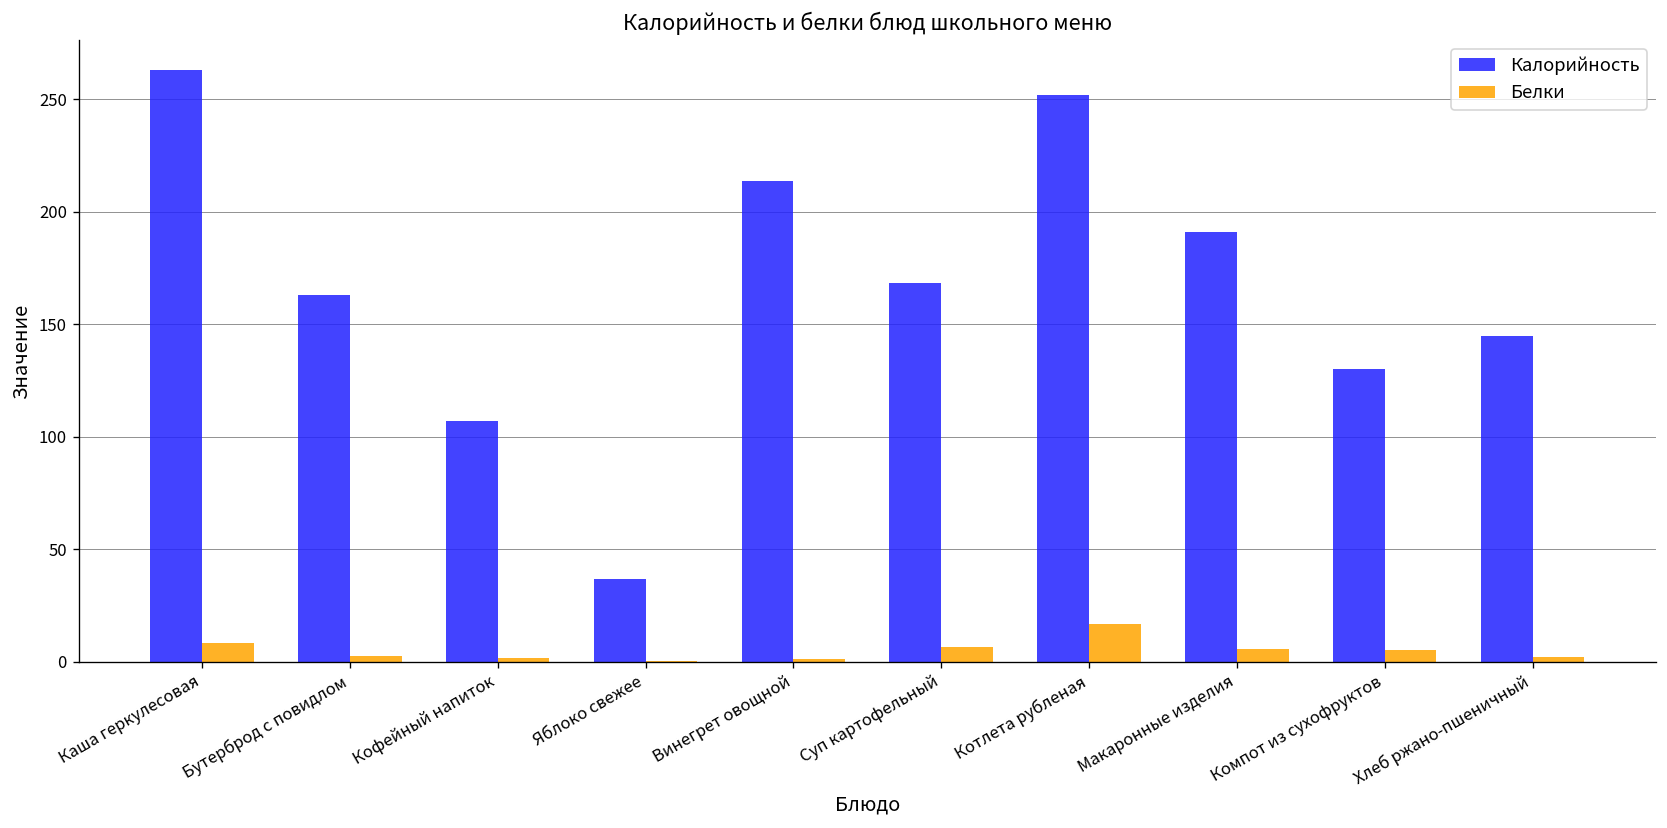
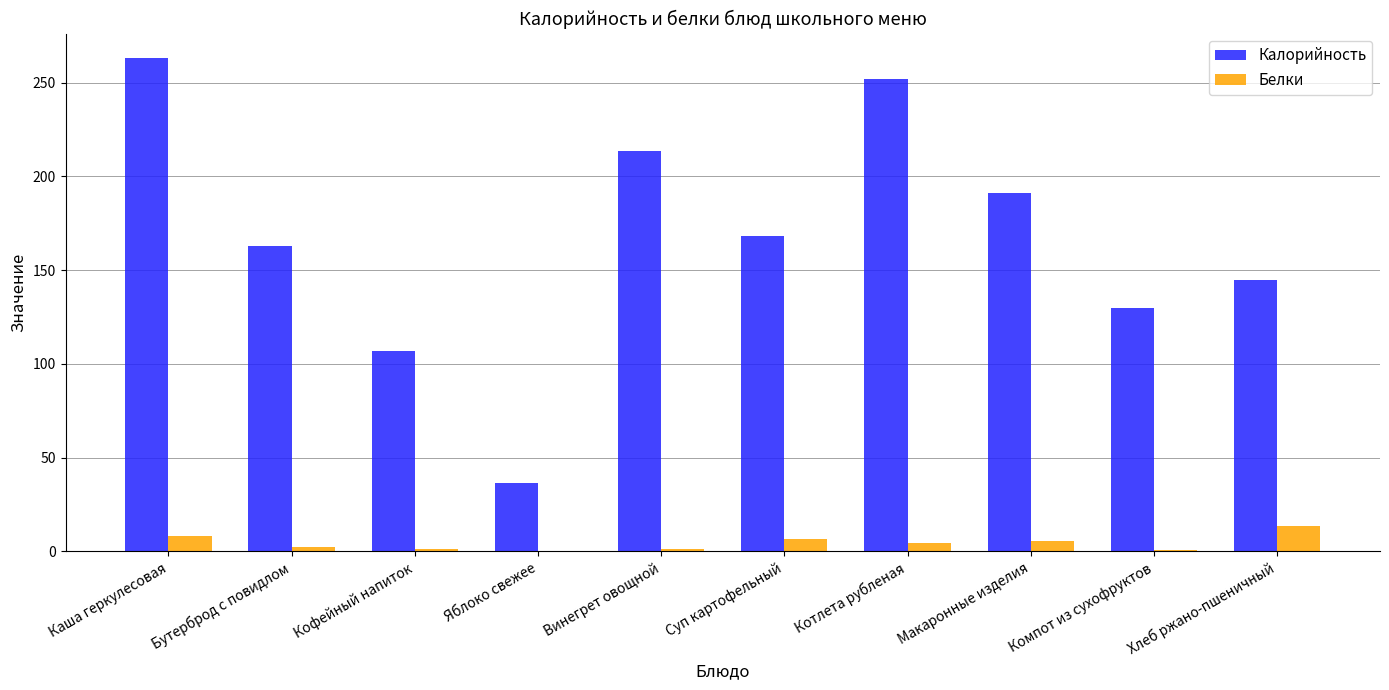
  {
    "Калорийность": {
      "Каша геркулесовая": 263,
      "Бутерброд с повидлом": 163,
      "Кофейный напиток": 107,
      "Яблоко свежее": 37,
      "Винегрет овощной": 214,
      "Суп картофельный": 168,
      "Котлета рубленая": 252,
      "Макаронные изделия": 191,
      "Компот из сухофруктов": 130,
      "Хлеб ржано-пшеничный": 145
    },
    "Белки": {
      "Каша геркулесовая": 8,
      "Бутерброд с повидлом": 3,
      "Кофейный напиток": 2,
      "Суп картофельный": 7,
-     "Котлета рубленая": 17,
+     "Котлета рубленая": 5,
      "Макаронные изделия": 6,
-     "Компот из сухофруктов": 5,
-     "Хлеб ржано-пшеничный": 2
+     "Компот из сухофруктов": 1,
+     "Хлеб ржано-пшеничный": 14
    }
  }
